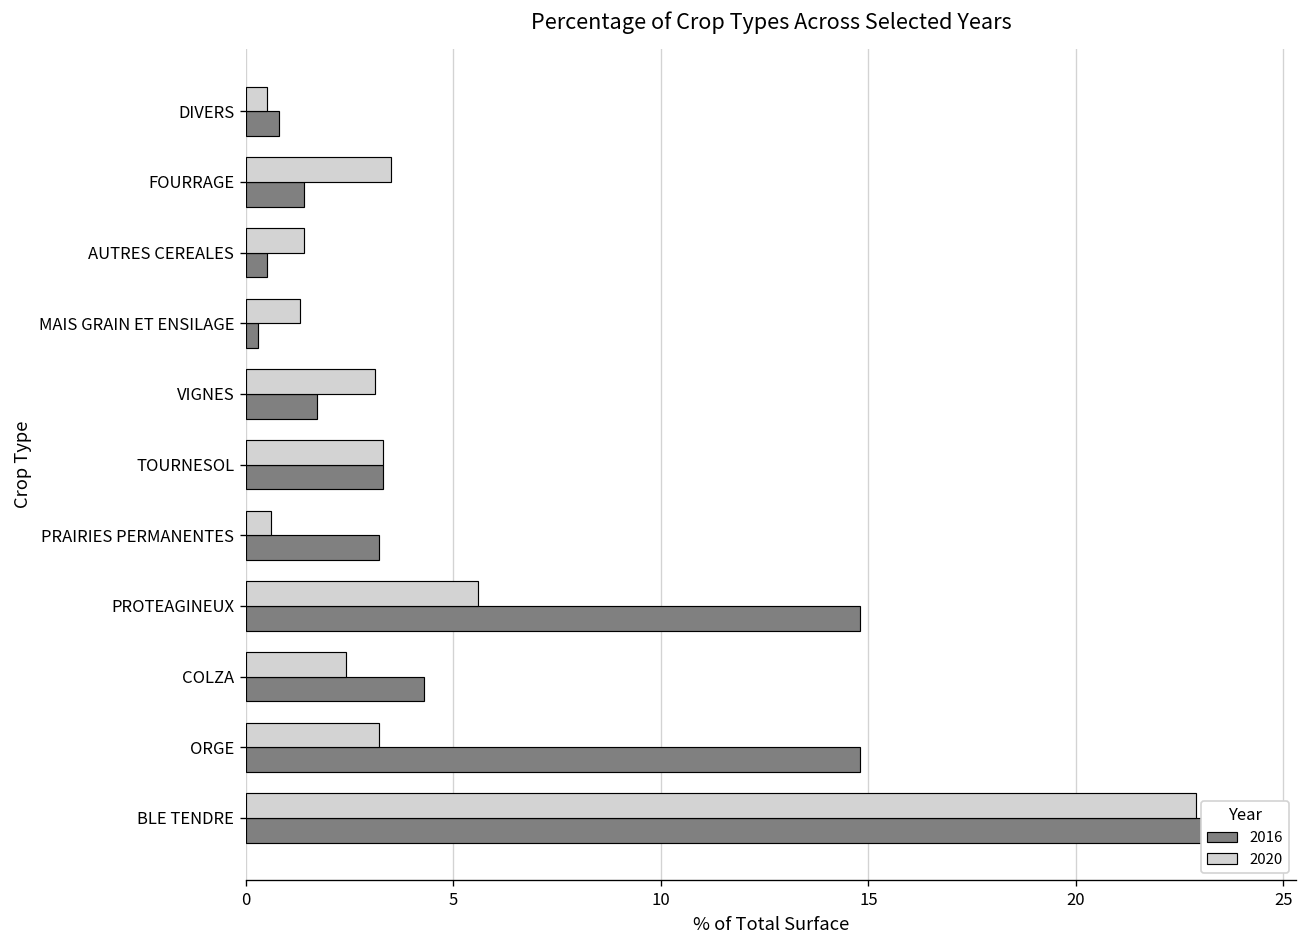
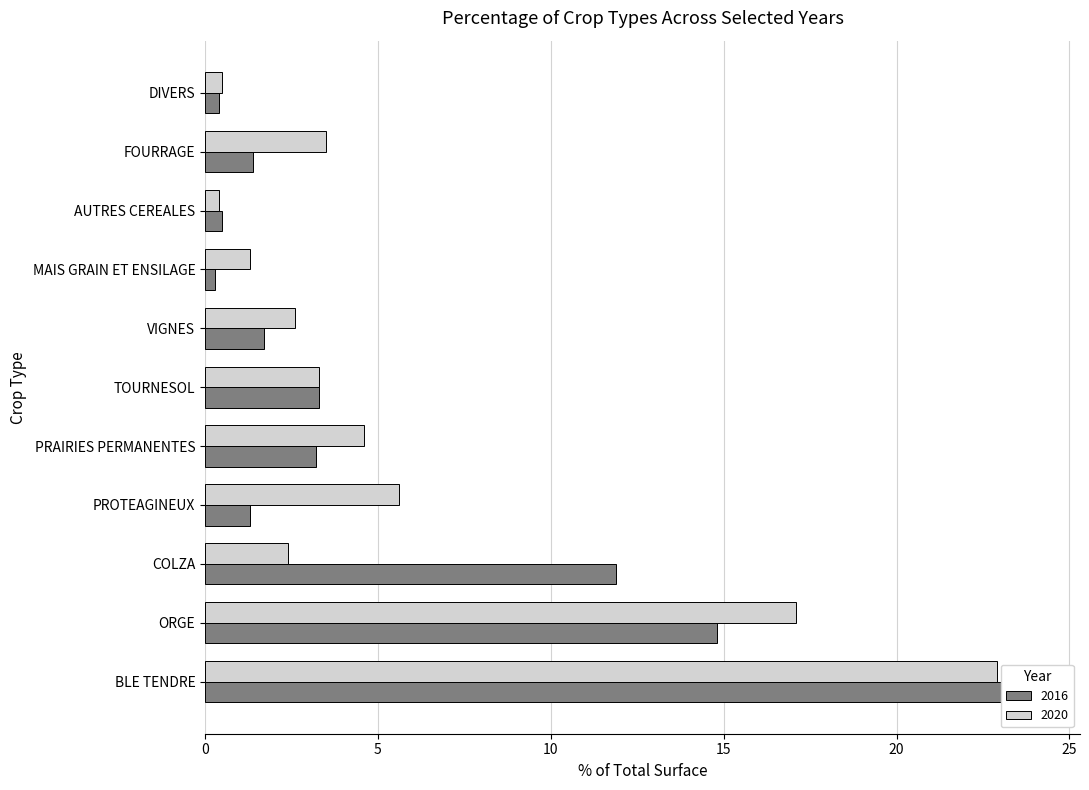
  {
    "2016": {
-     "DIVERS": 0.8,
+     "DIVERS": 0.4,
      "FOURRAGE": 1.4,
      "AUTRES CEREALES": 0.5,
      "MAIS GRAIN ET ENSILAGE": 0.3,
      "VIGNES": 1.7,
      "TOURNESOL": 3.3,
      "PRAIRIES PERMANENTES": 3.2,
-     "PROTEAGINEUX": 14.8,
-     "COLZA": 4.3,
+     "PROTEAGINEUX": 1.3,
+     "COLZA": 11.9,
      "ORGE": 14.8
    },
    "2020": {
      "DIVERS": 0.5,
      "FOURRAGE": 3.5,
-     "AUTRES CEREALES": 1.4,
+     "AUTRES CEREALES": 0.4,
      "MAIS GRAIN ET ENSILAGE": 1.3,
-     "VIGNES": 3.1,
+     "VIGNES": 2.6,
      "TOURNESOL": 3.3,
-     "PRAIRIES PERMANENTES": 0.6,
+     "PRAIRIES PERMANENTES": 4.6,
      "PROTEAGINEUX": 5.6,
      "COLZA": 2.4,
-     "ORGE": 3.2,
+     "ORGE": 17.1,
      "BLE TENDRE": 22.9
    }
  }
